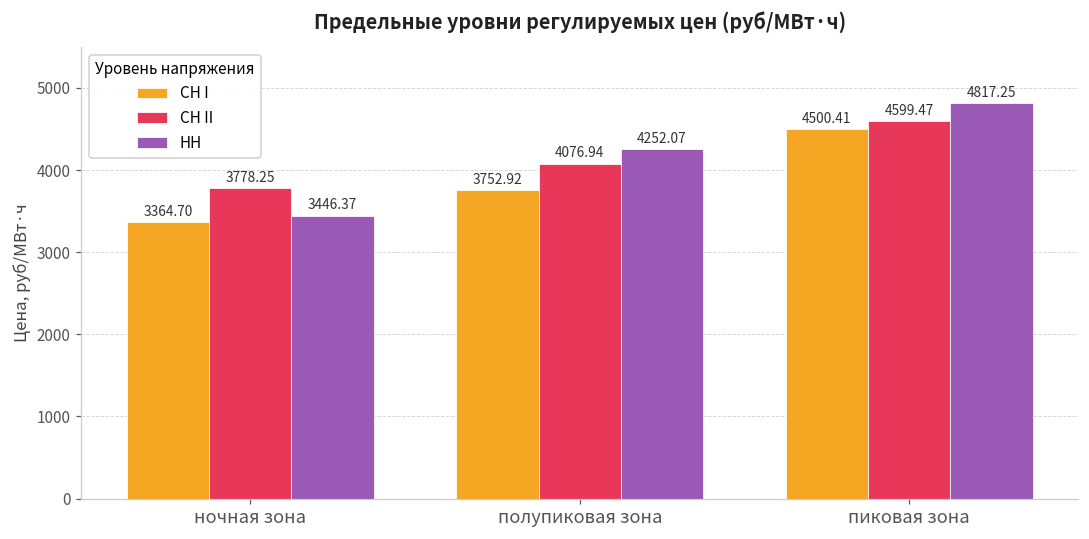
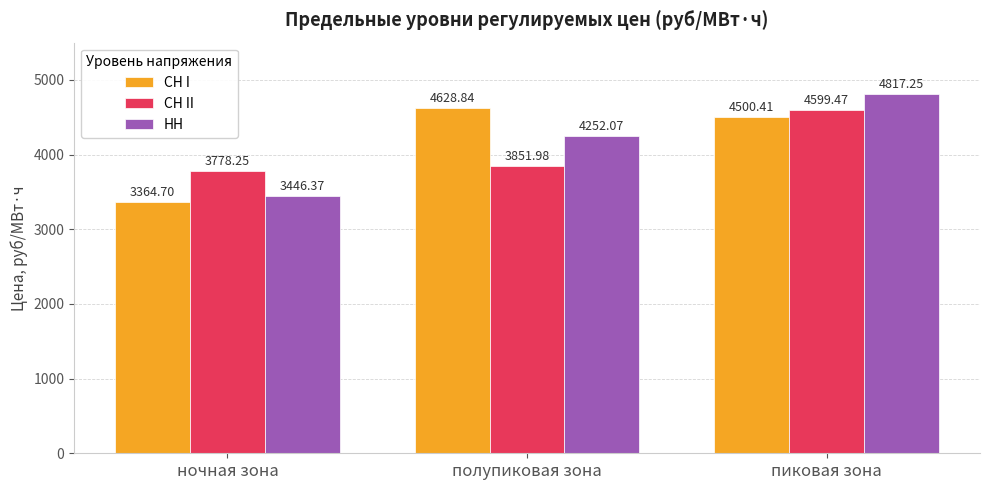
  {
    "СН I": {
      "ночная зона": 3364.70,
-     "полупиковая зона": 3752.92,
+     "полупиковая зона": 4628.84,
      "пиковая зона": 4500.41
    },
    "СН II": {
      "ночная зона": 3778.25,
-     "полупиковая зона": 4076.94,
+     "полупиковая зона": 3851.98,
      "пиковая зона": 4599.47
    },
    "НН": {
      "ночная зона": 3446.37,
      "полупиковая зона": 4252.07,
      "пиковая зона": 4817.25
    }
  }
